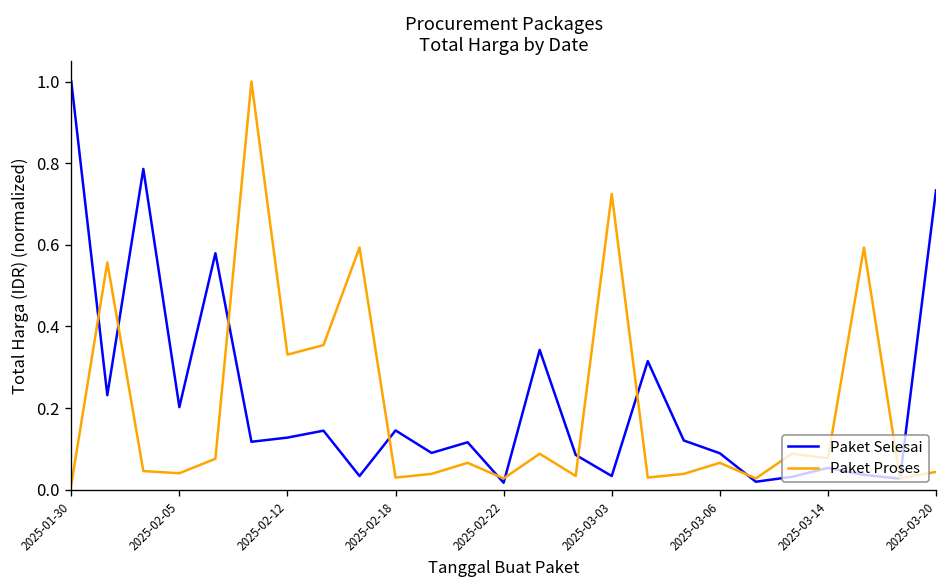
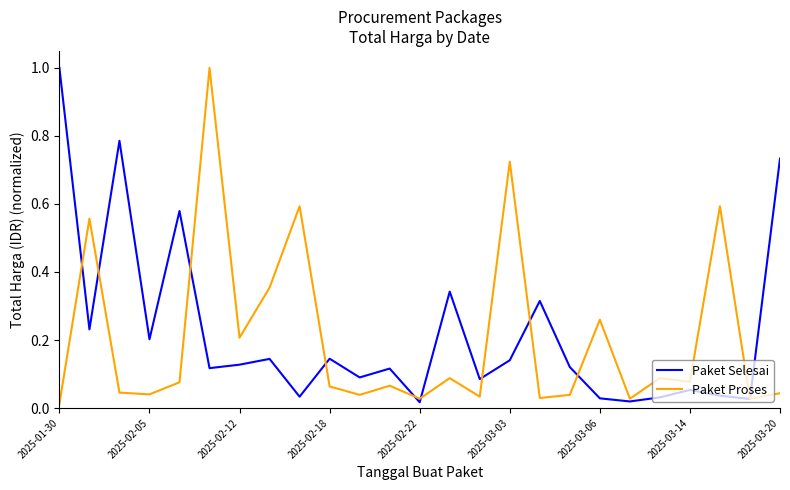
  {
    "Paket Selesai": {
      "2025-01-30": 1.00,
      "2025-02-05": 0.20,
      "2025-02-12": 0.13,
      "2025-02-18": 0.15,
      "2025-02-22": 0.02,
-     "2025-03-03": 0.03,
-     "2025-03-06": 0.09,
+     "2025-03-03": 0.14,
+     "2025-03-06": 0.03,
      "2025-03-20": 0.73
    },
    "Paket Proses": {
      "2025-01-30": 0.01,
      "2025-02-05": 0.04,
-     "2025-02-12": 0.33,
-     "2025-02-18": 0.03,
+     "2025-02-12": 0.21,
+     "2025-02-18": 0.06,
      "2025-02-22": 0.03,
      "2025-03-03": 0.72,
-     "2025-03-06": 0.07,
+     "2025-03-06": 0.26,
      "2025-03-20": 0.04
    }
  }
